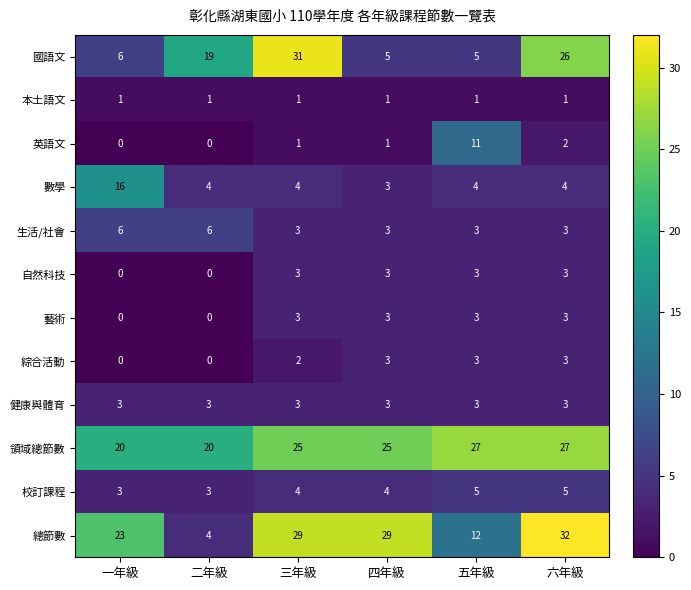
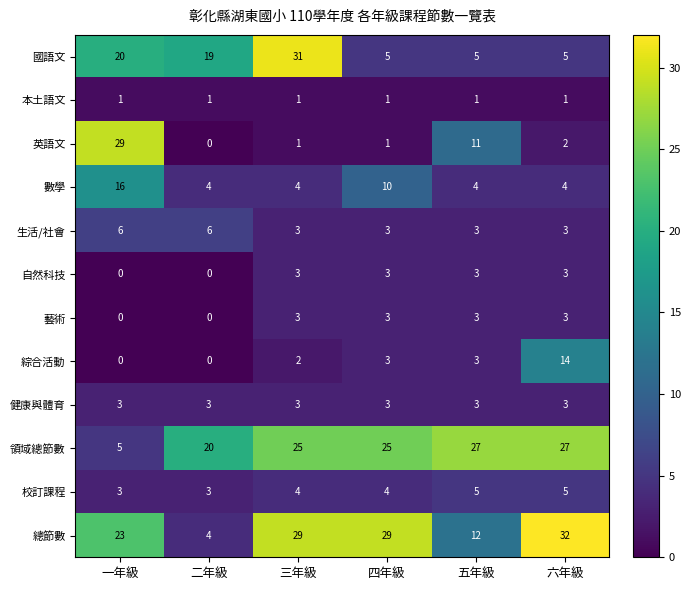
  {
    "國語文": {
-     "一年級": 6,
+     "一年級": 20,
      "二年級": 19,
      "三年級": 31,
      "四年級": 5,
      "五年級": 5,
-     "六年級": 26
+     "六年級": 5
    },
    "本土語文": {
      "一年級": 1,
      "二年級": 1,
      "三年級": 1,
      "四年級": 1,
      "五年級": 1,
      "六年級": 1
    },
    "英語文": {
-     "一年級": 0,
+     "一年級": 29,
      "二年級": 0,
      "三年級": 1,
      "四年級": 1,
      "五年級": 11,
      "六年級": 2
    },
    "數學": {
      "一年級": 16,
      "二年級": 4,
      "三年級": 4,
-     "四年級": 3,
+     "四年級": 10,
      "五年級": 4,
      "六年級": 4
    },
    "生活/社會": {
      "一年級": 6,
      "二年級": 6,
      "三年級": 3,
      "四年級": 3,
      "五年級": 3,
      "六年級": 3
    },
    "自然科技": {
      "一年級": 0,
      "二年級": 0,
      "三年級": 3,
      "四年級": 3,
      "五年級": 3,
      "六年級": 3
    },
    "藝術": {
      "一年級": 0,
      "二年級": 0,
      "三年級": 3,
      "四年級": 3,
      "五年級": 3,
      "六年級": 3
    },
    "綜合活動": {
      "一年級": 0,
      "二年級": 0,
      "三年級": 2,
      "四年級": 3,
      "五年級": 3,
-     "六年級": 3
+     "六年級": 14
    },
    "健康與體育": {
      "一年級": 3,
      "二年級": 3,
      "三年級": 3,
      "四年級": 3,
      "五年級": 3,
      "六年級": 3
    },
    "領域總節數": {
-     "一年級": 20,
+     "一年級": 5,
      "二年級": 20,
      "三年級": 25,
      "四年級": 25,
      "五年級": 27,
      "六年級": 27
    },
    "校訂課程": {
      "一年級": 3,
      "二年級": 3,
      "三年級": 4,
      "四年級": 4,
      "五年級": 5,
      "六年級": 5
    },
    "總節數": {
      "一年級": 23,
      "二年級": 4,
      "三年級": 29,
      "四年級": 29,
      "五年級": 12,
      "六年級": 32
    }
  }
